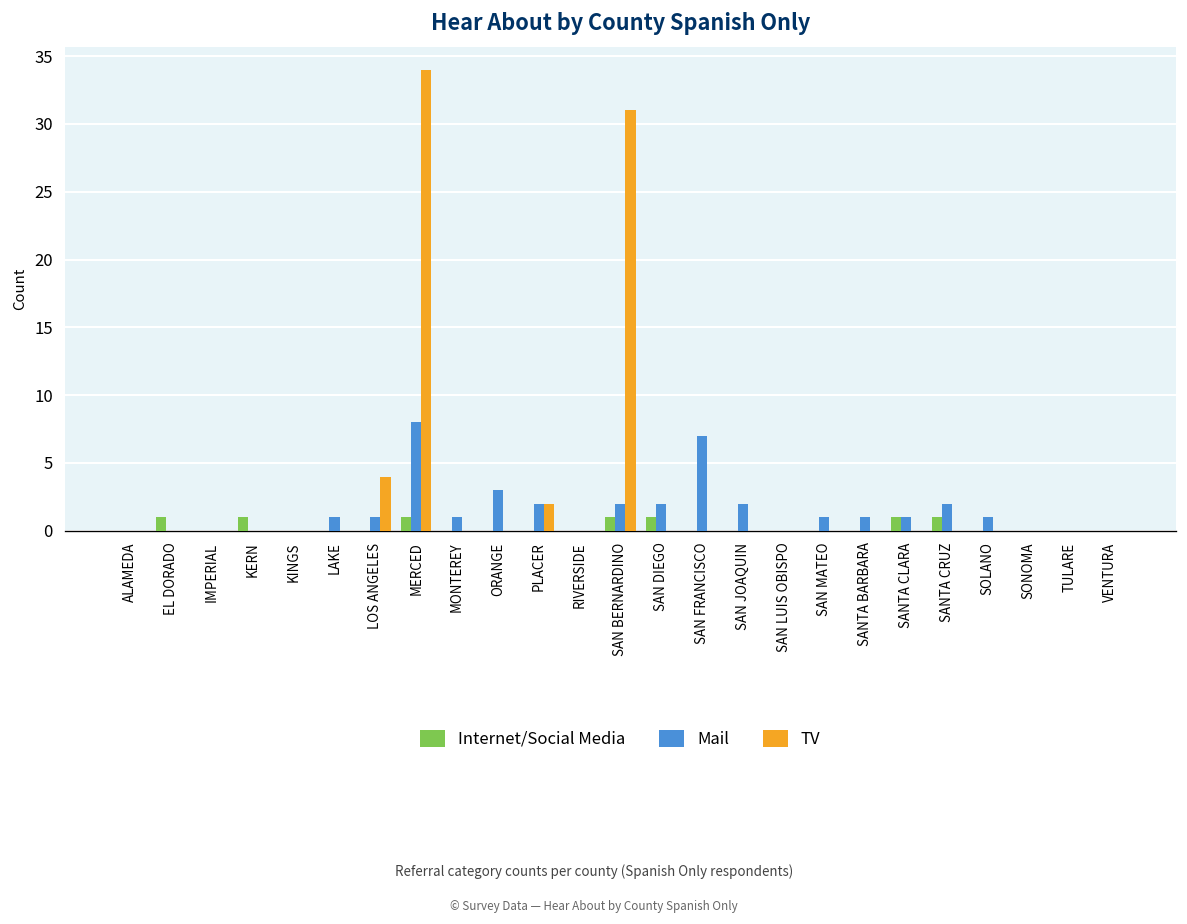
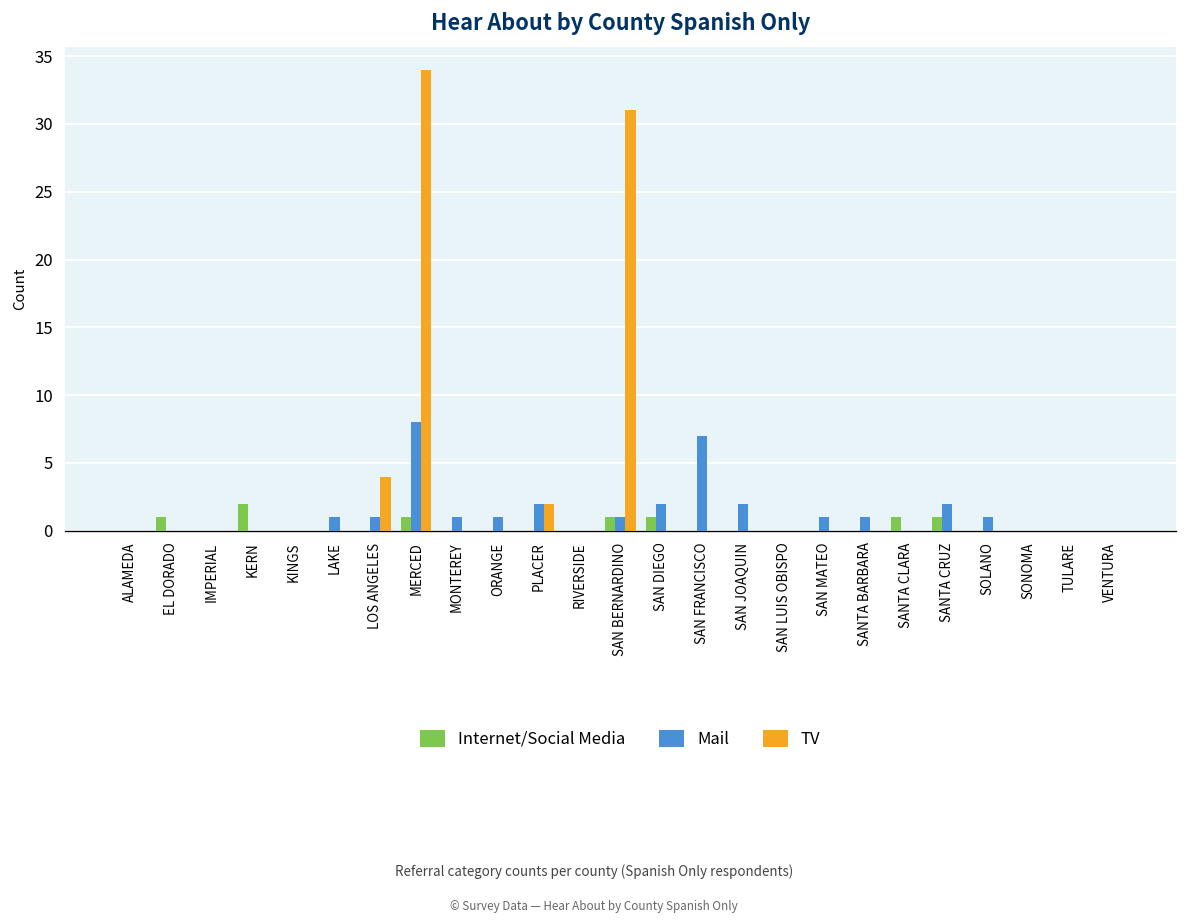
  {
    "Internet/Social Media": {
      "ALAMEDA": 0,
      "EL DORADO": 1,
      "IMPERIAL": 0,
-     "KERN": 1,
+     "KERN": 2,
      "KINGS": 0,
      "LAKE": 0,
      "LOS ANGELES": 0,
      "MERCED": 1,
      "MONTEREY": 0,
      "ORANGE": 0,
      "PLACER": 0,
      "RIVERSIDE": 0,
      "SAN BERNARDINO": 1,
      "SAN DIEGO": 1,
      "SAN FRANCISCO": 0,
      "SAN JOAQUIN": 0,
      "SAN LUIS OBISPO": 0,
      "SAN MATEO": 0,
      "SANTA BARBARA": 0,
      "SANTA CLARA": 1,
      "SANTA CRUZ": 1,
      "SOLANO": 0,
      "SONOMA": 0,
      "TULARE": 0,
      "VENTURA": 0
    },
    "Mail": {
      "ALAMEDA": 0,
      "EL DORADO": 0,
      "IMPERIAL": 0,
      "KERN": 0,
      "KINGS": 0,
      "LAKE": 1,
      "LOS ANGELES": 1,
      "MERCED": 8,
      "MONTEREY": 1,
-     "ORANGE": 3,
+     "ORANGE": 1,
      "PLACER": 2,
      "RIVERSIDE": 0,
-     "SAN BERNARDINO": 2,
+     "SAN BERNARDINO": 1,
      "SAN DIEGO": 2,
      "SAN FRANCISCO": 7,
      "SAN JOAQUIN": 2,
      "SAN LUIS OBISPO": 0,
      "SAN MATEO": 1,
      "SANTA BARBARA": 1,
-     "SANTA CLARA": 1,
+     "SANTA CLARA": 0,
      "SANTA CRUZ": 2,
      "SOLANO": 1,
      "SONOMA": 0,
      "TULARE": 0,
      "VENTURA": 0
    },
    "TV": {
      "ALAMEDA": 0,
      "EL DORADO": 0,
      "IMPERIAL": 0,
      "KERN": 0,
      "KINGS": 0,
      "LAKE": 0,
      "LOS ANGELES": 4,
      "MERCED": 34,
      "MONTEREY": 0,
      "ORANGE": 0,
      "PLACER": 2,
      "RIVERSIDE": 0,
      "SAN BERNARDINO": 31,
      "SAN DIEGO": 0,
      "SAN FRANCISCO": 0,
      "SAN JOAQUIN": 0,
      "SAN LUIS OBISPO": 0,
      "SAN MATEO": 0,
      "SANTA BARBARA": 0,
      "SANTA CLARA": 0,
      "SANTA CRUZ": 0,
      "SOLANO": 0,
      "SONOMA": 0,
      "TULARE": 0,
      "VENTURA": 0
    }
  }
